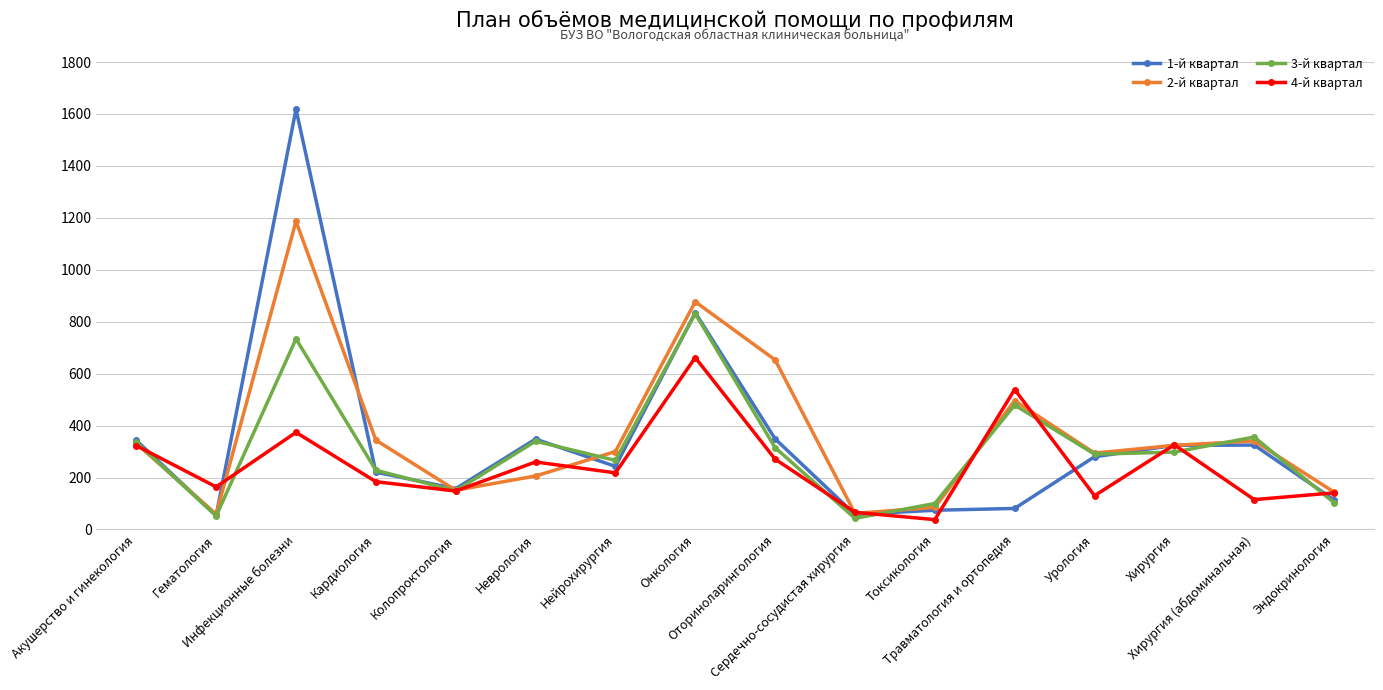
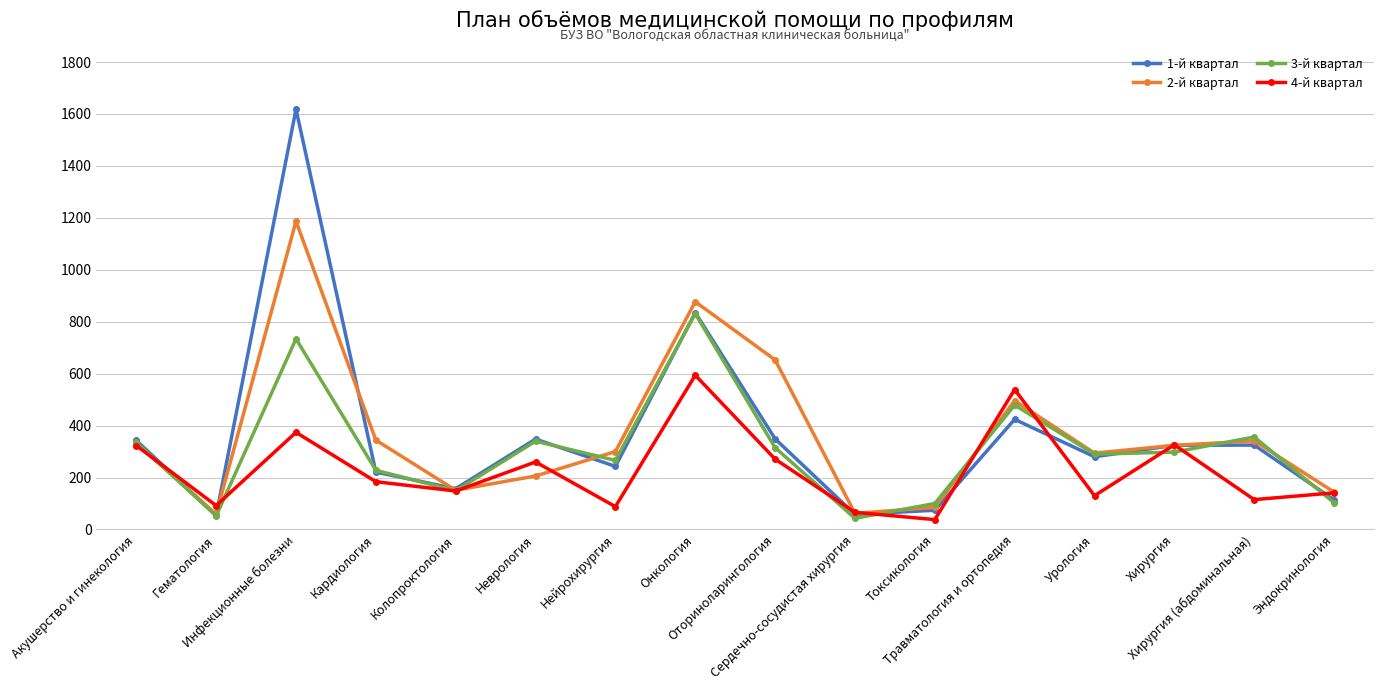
  {
    "1-й квартал": {
      "Инфекционные болезни": 1620,
      "Нейрохирургия": 240,
      "Оториноларингология": 350,
      "Токсикология": 70,
-     "Травматология и ортопедия": 80,
+     "Травматология и ортопедия": 420,
      "Урология": 280,
      "Хирургия (абдоминальная)": 330,
      "Эндокринология": 110
    },
    "2-й квартал": {
      "Инфекционные болезни": 1190,
      "Кардиология": 340,
      "Неврология": 210,
      "Нейрохирургия": 300,
      "Онкология": 880,
      "Оториноларингология": 650,
      "Токсикология": 90,
      "Травматология и ортопедия": 500,
      "Хирургия (абдоминальная)": 340
    },
    "3-й квартал": {
      "Инфекционные болезни": 730,
      "Нейрохирургия": 270,
      "Оториноларингология": 320,
      "Сердечно-сосудистая хирургия": 40,
      "Токсикология": 100,
      "Травматология и ортопедия": 480,
      "Хирургия": 300,
      "Хирургия (абдоминальная)": 360,
      "Эндокринология": 100
    },
    "4-й квартал": {
-     "Гематология": 160,
+     "Гематология": 90,
      "Инфекционные болезни": 370,
      "Кардиология": 180,
      "Неврология": 260,
-     "Нейрохирургия": 220,
-     "Онкология": 660,
+     "Нейрохирургия": 90,
+     "Онкология": 590,
      "Оториноларингология": 270,
      "Токсикология": 40,
      "Травматология и ортопедия": 540,
      "Урология": 130,
      "Хирургия (абдоминальная)": 120
    }
  }
